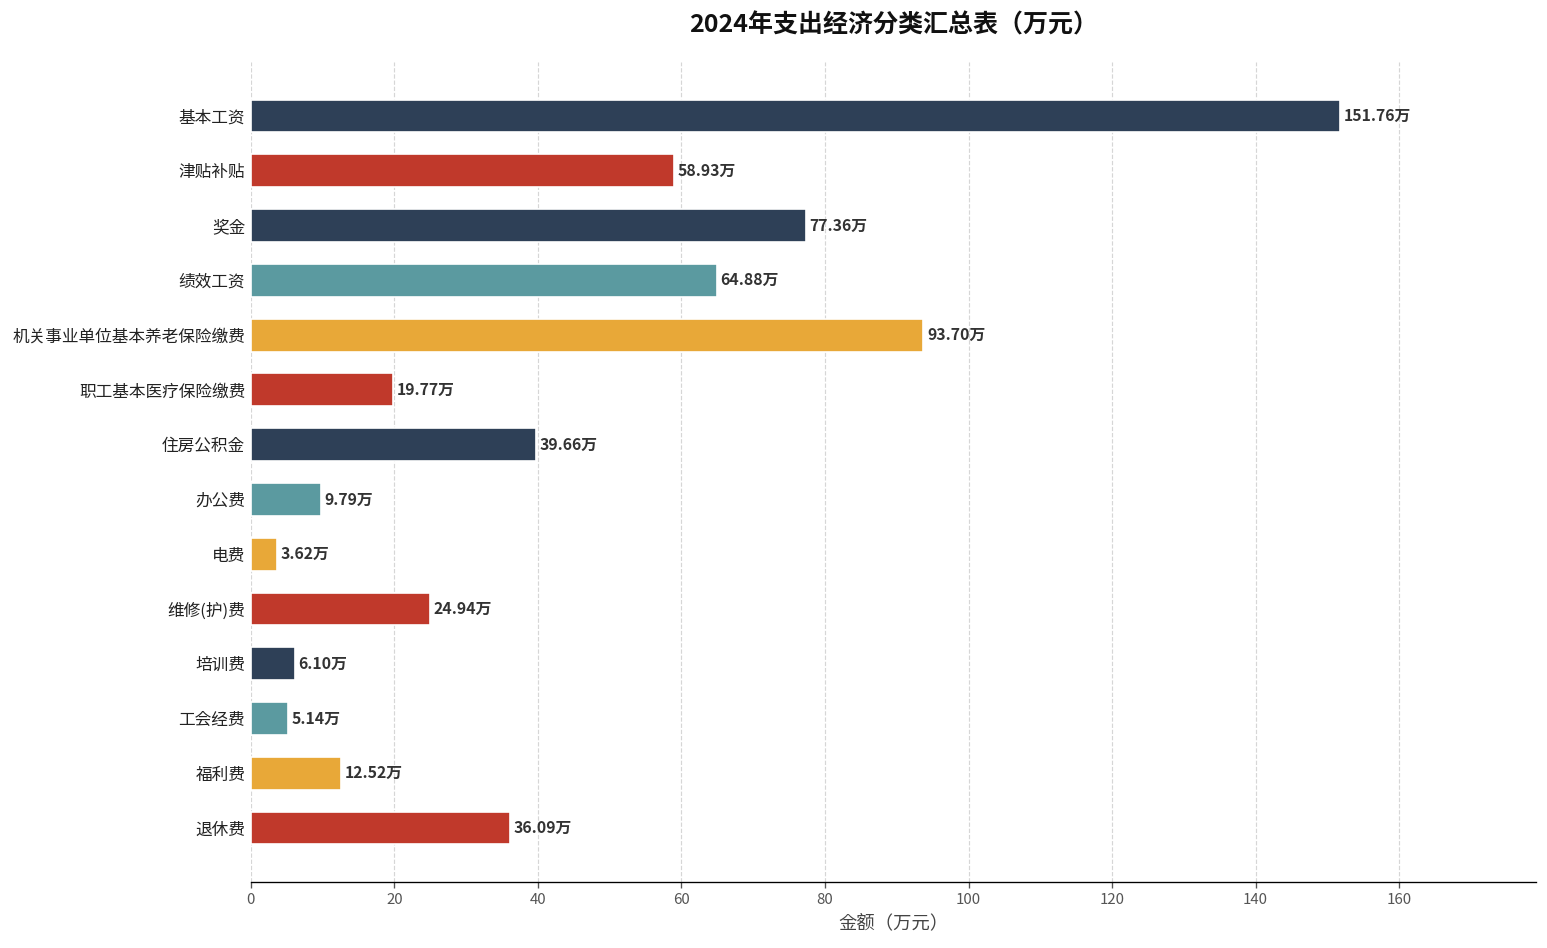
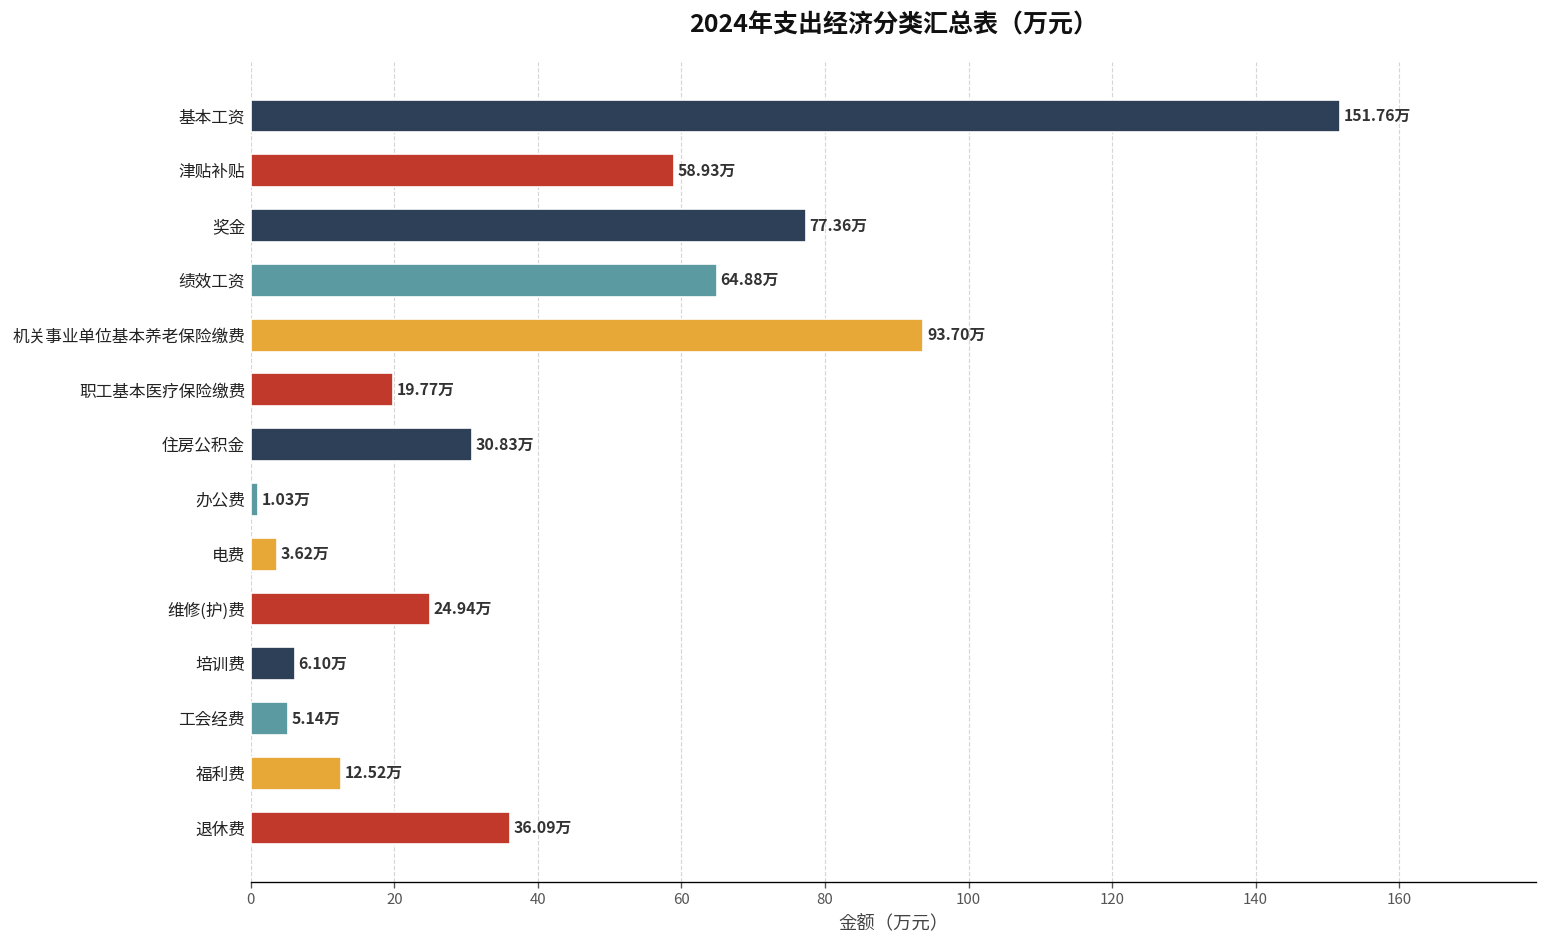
  {
    "基本工资": "151.76万",
    "津贴补贴": "58.93万",
    "奖金": "77.36万",
    "绩效工资": "64.88万",
    "机关事业单位基本养老保险缴费": "93.70万",
    "职工基本医疗保险缴费": "19.77万",
-   "住房公积金": "39.66万",
-   "办公费": "9.79万",
+   "住房公积金": "30.83万",
+   "办公费": "1.03万",
    "电费": "3.62万",
    "维修(护)费": "24.94万",
    "培训费": "6.10万",
    "工会经费": "5.14万",
    "福利费": "12.52万",
    "退休费": "36.09万"
  }
